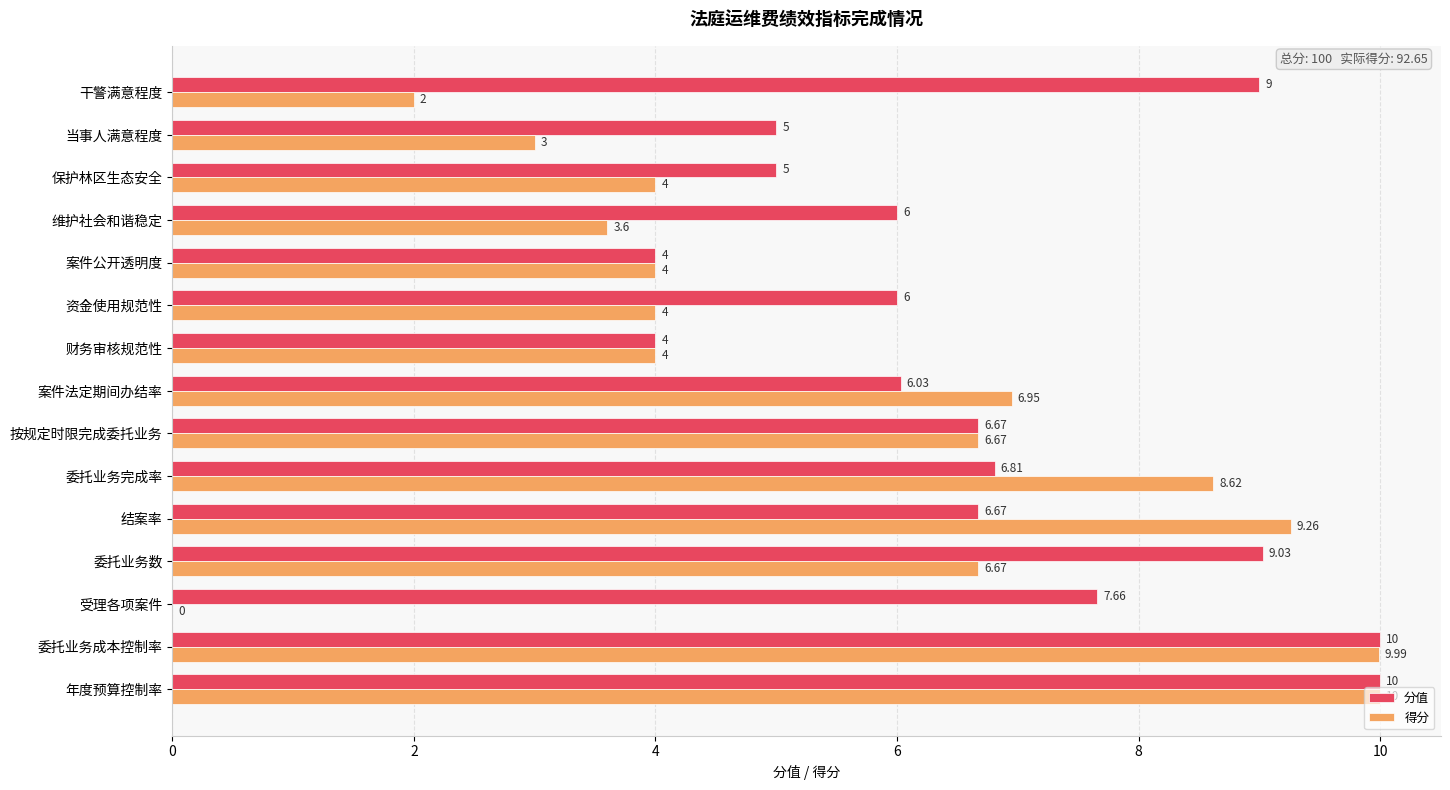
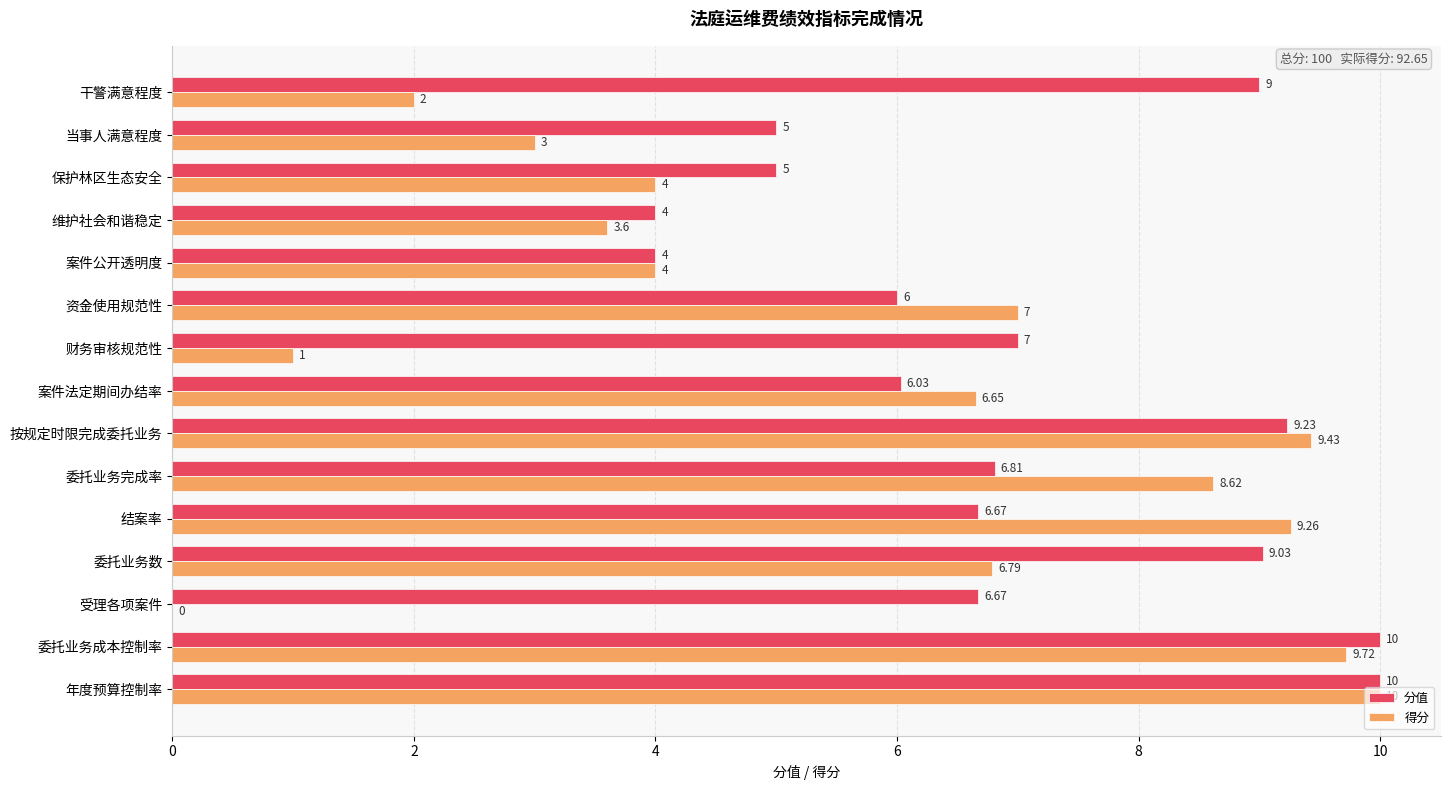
  {
    "分值": {
      "干警满意程度": 9,
      "当事人满意程度": 5,
      "保护林区生态安全": 5,
-     "维护社会和谐稳定": 6,
+     "维护社会和谐稳定": 4,
      "案件公开透明度": 4,
      "资金使用规范性": 6,
-     "财务审核规范性": 4,
+     "财务审核规范性": 7,
      "案件法定期间办结率": 6.03,
-     "按规定时限完成委托业务": 6.67,
+     "按规定时限完成委托业务": 9.23,
      "委托业务完成率": 6.81,
      "结案率": 6.67,
      "委托业务数": 9.03,
-     "受理各项案件": 7.66,
+     "受理各项案件": 6.67,
      "委托业务成本控制率": 10
    },
    "得分": {
      "干警满意程度": 2,
      "当事人满意程度": 3,
      "保护林区生态安全": 4,
      "维护社会和谐稳定": 3.6,
      "案件公开透明度": 4,
-     "资金使用规范性": 4,
-     "财务审核规范性": 4,
-     "案件法定期间办结率": 6.95,
-     "按规定时限完成委托业务": 6.67,
+     "资金使用规范性": 7,
+     "财务审核规范性": 1,
+     "案件法定期间办结率": 6.65,
+     "按规定时限完成委托业务": 9.43,
      "委托业务完成率": 8.62,
      "结案率": 9.26,
-     "委托业务数": 6.67,
+     "委托业务数": 6.79,
      "受理各项案件": 0,
-     "委托业务成本控制率": 9.99
+     "委托业务成本控制率": 9.72
    }
  }
